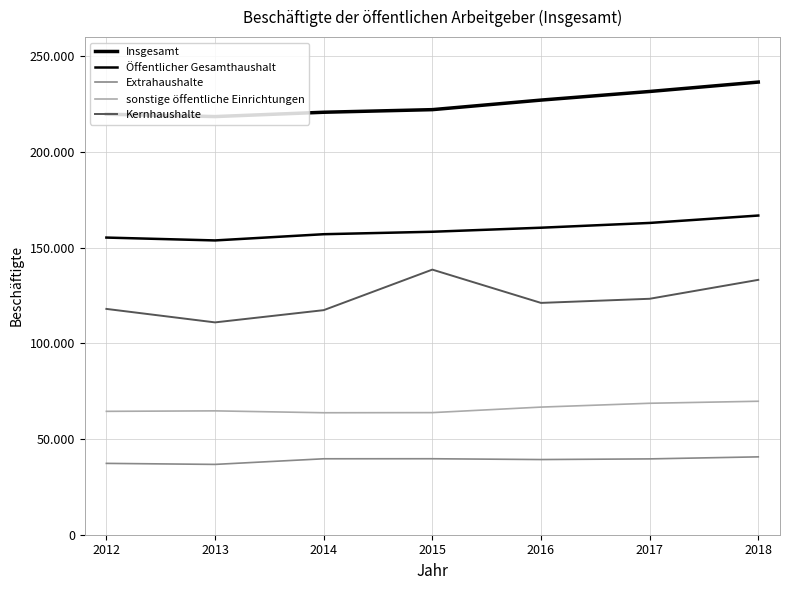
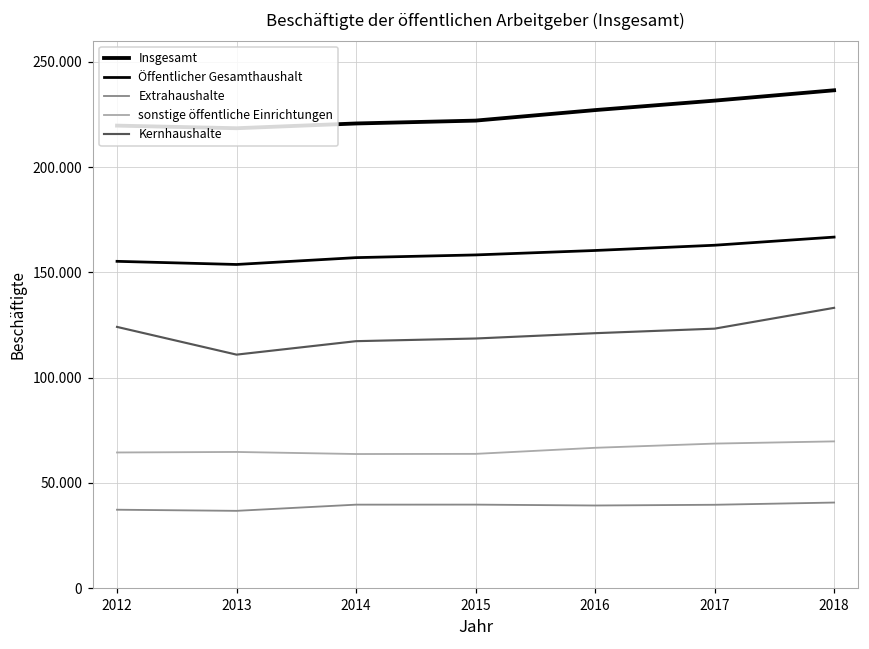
  {
    "Kernhaushalte": {
-     "2012": 118,
+     "2012": 124,
      "2013": 111,
      "2014": 117,
-     "2015": 139,
+     "2015": 119,
      "2016": 121,
      "2017": 123,
      "2018": 133
    }
  }
